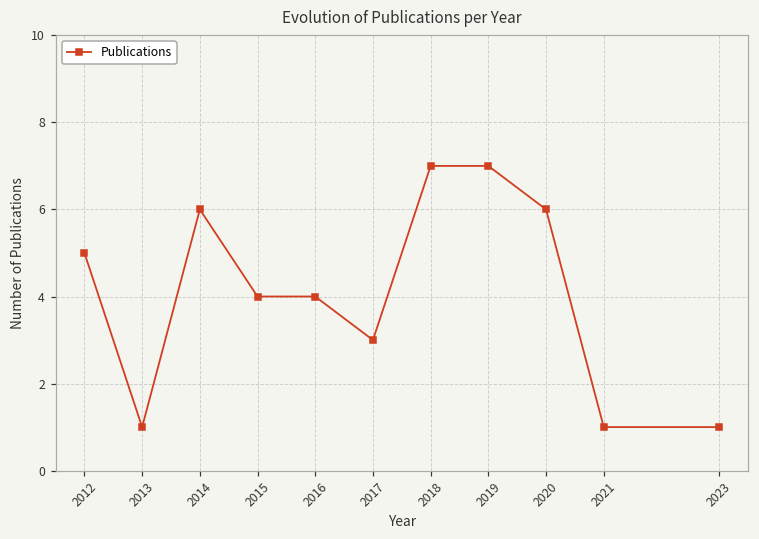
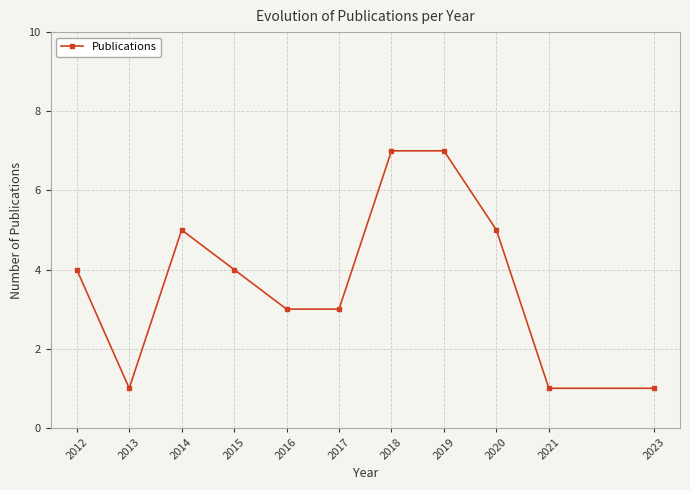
  {
-   "2012": 5,
+   "2012": 4,
    "2013": 1,
-   "2014": 6,
+   "2014": 5,
    "2015": 4,
-   "2016": 4,
+   "2016": 3,
    "2017": 3,
    "2018": 7,
    "2019": 7,
-   "2020": 6,
+   "2020": 5,
    "2021": 1,
    "2023": 1
  }
